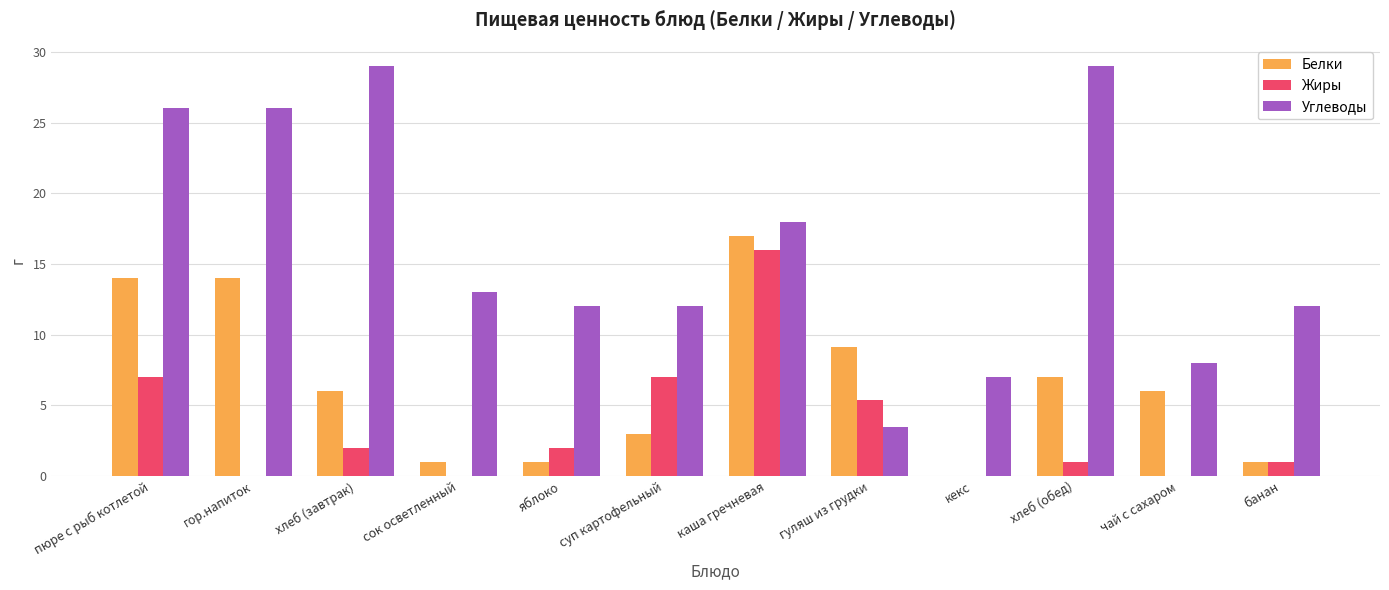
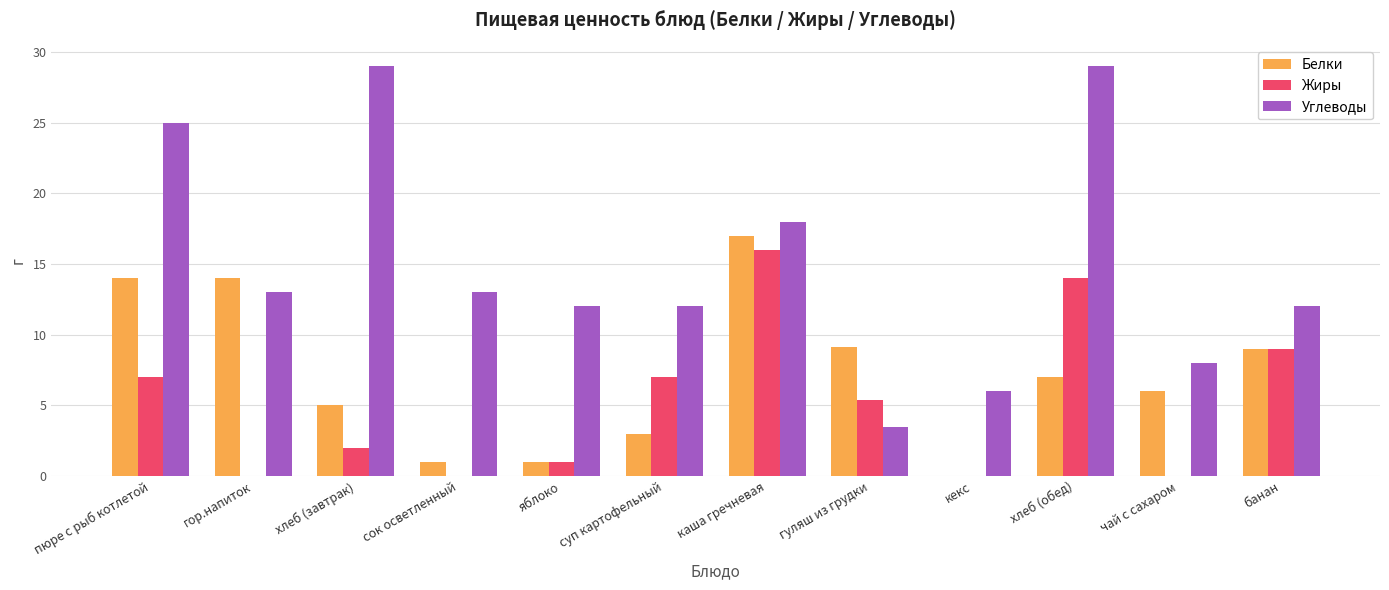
  {
    "Белки": {
      "пюре с рыб котлетой": 14,
      "гор.напиток": 14,
-     "хлеб (завтрак)": 6,
+     "хлеб (завтрак)": 5,
      "сок осветленный": 1,
      "яблоко": 1,
      "суп картофельный": 3,
      "каша гречневая": 17,
      "гуляш из грудки": 9,
      "кекс": 0,
      "хлеб (обед)": 7,
      "чай с сахаром": 6,
-     "банан": 1
+     "банан": 9
    },
    "Жиры": {
      "пюре с рыб котлетой": 7,
      "гор.напиток": 0,
      "хлеб (завтрак)": 2,
      "сок осветленный": 0,
-     "яблоко": 2,
+     "яблоко": 1,
      "суп картофельный": 7,
      "каша гречневая": 16,
      "гуляш из грудки": 5.4,
      "кекс": 0,
-     "хлеб (обед)": 1,
+     "хлеб (обед)": 14,
      "чай с сахаром": 0,
-     "банан": 1
+     "банан": 9
    },
    "Углеводы": {
-     "пюре с рыб котлетой": 26,
-     "гор.напиток": 26,
+     "пюре с рыб котлетой": 25,
+     "гор.напиток": 13,
      "хлеб (завтрак)": 29,
      "сок осветленный": 13,
      "яблоко": 12,
      "суп картофельный": 12,
      "каша гречневая": 18,
      "гуляш из грудки": 3.5,
-     "кекс": 7,
+     "кекс": 6,
      "хлеб (обед)": 29,
      "чай с сахаром": 8,
      "банан": 12
    }
  }
